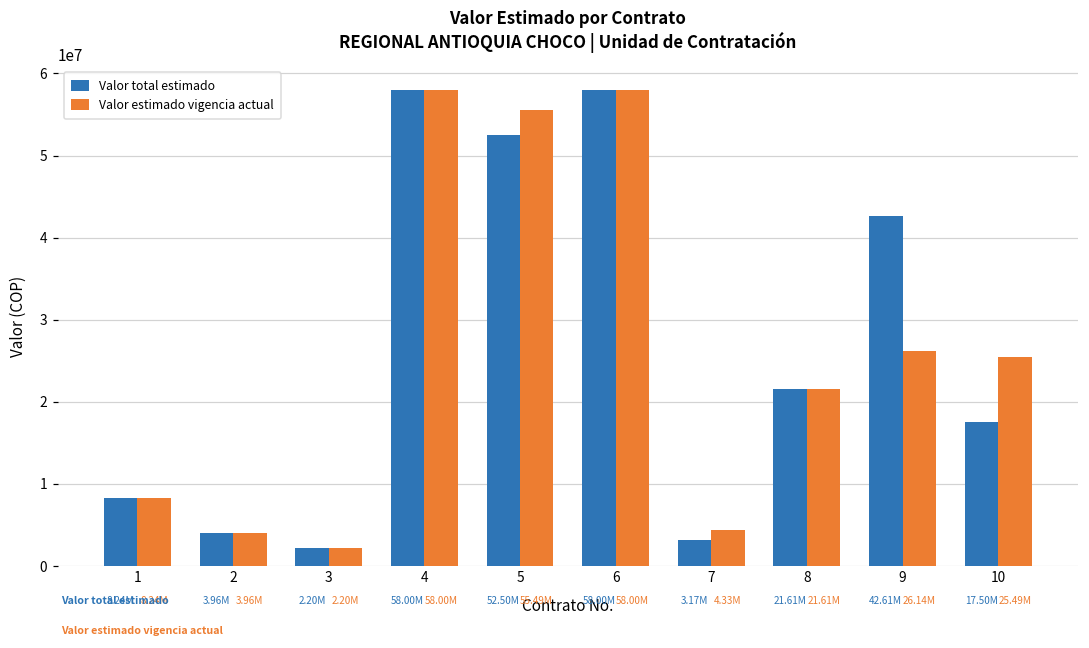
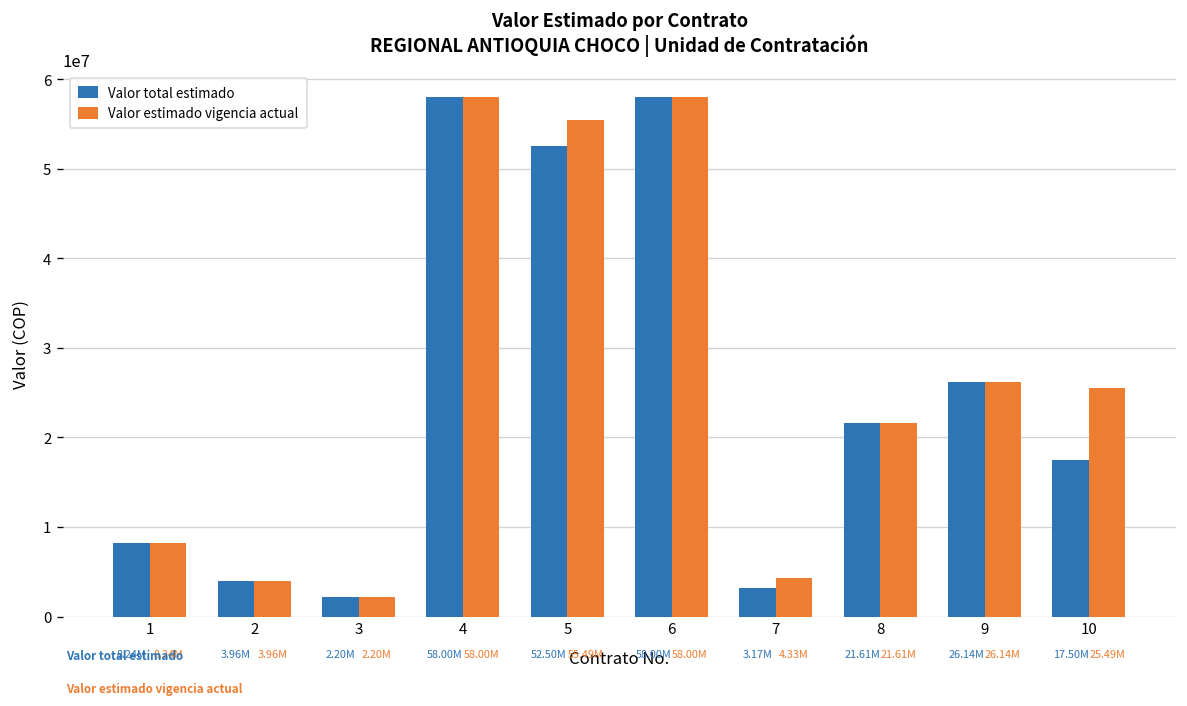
  {
    "Valor total estimado": {
-     "9": "42.61M"
+     "9": "26.14M"
    },
    "Valor estimado vigencia actual": {
      "1": "8000000",
      "2": "4000000",
      "3": "2000000",
      "4": "58000000",
      "5": "55000000",
      "6": "58000000",
      "7": "4000000",
      "8": "22000000",
      "9": "26000000",
      "10": "25000000"
    }
  }
